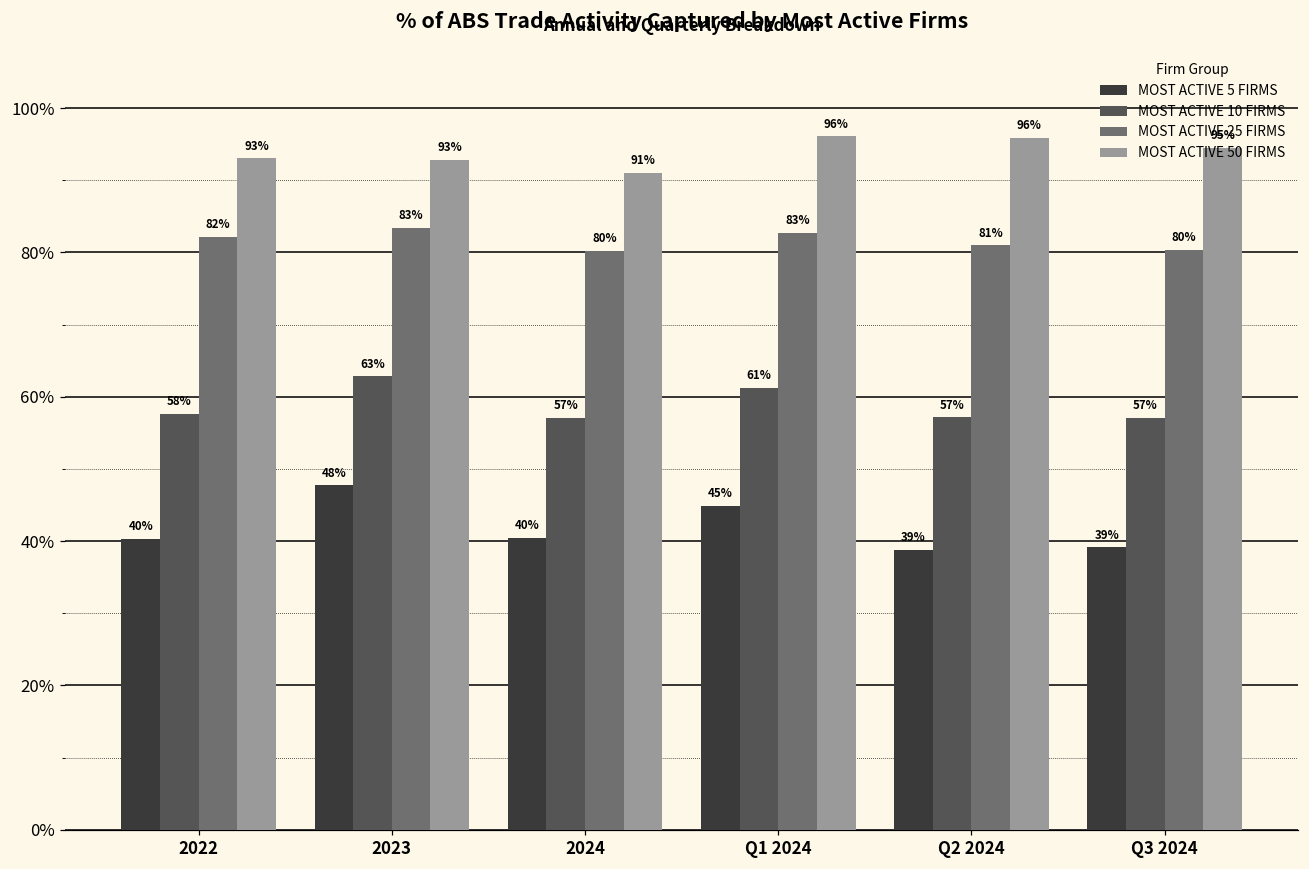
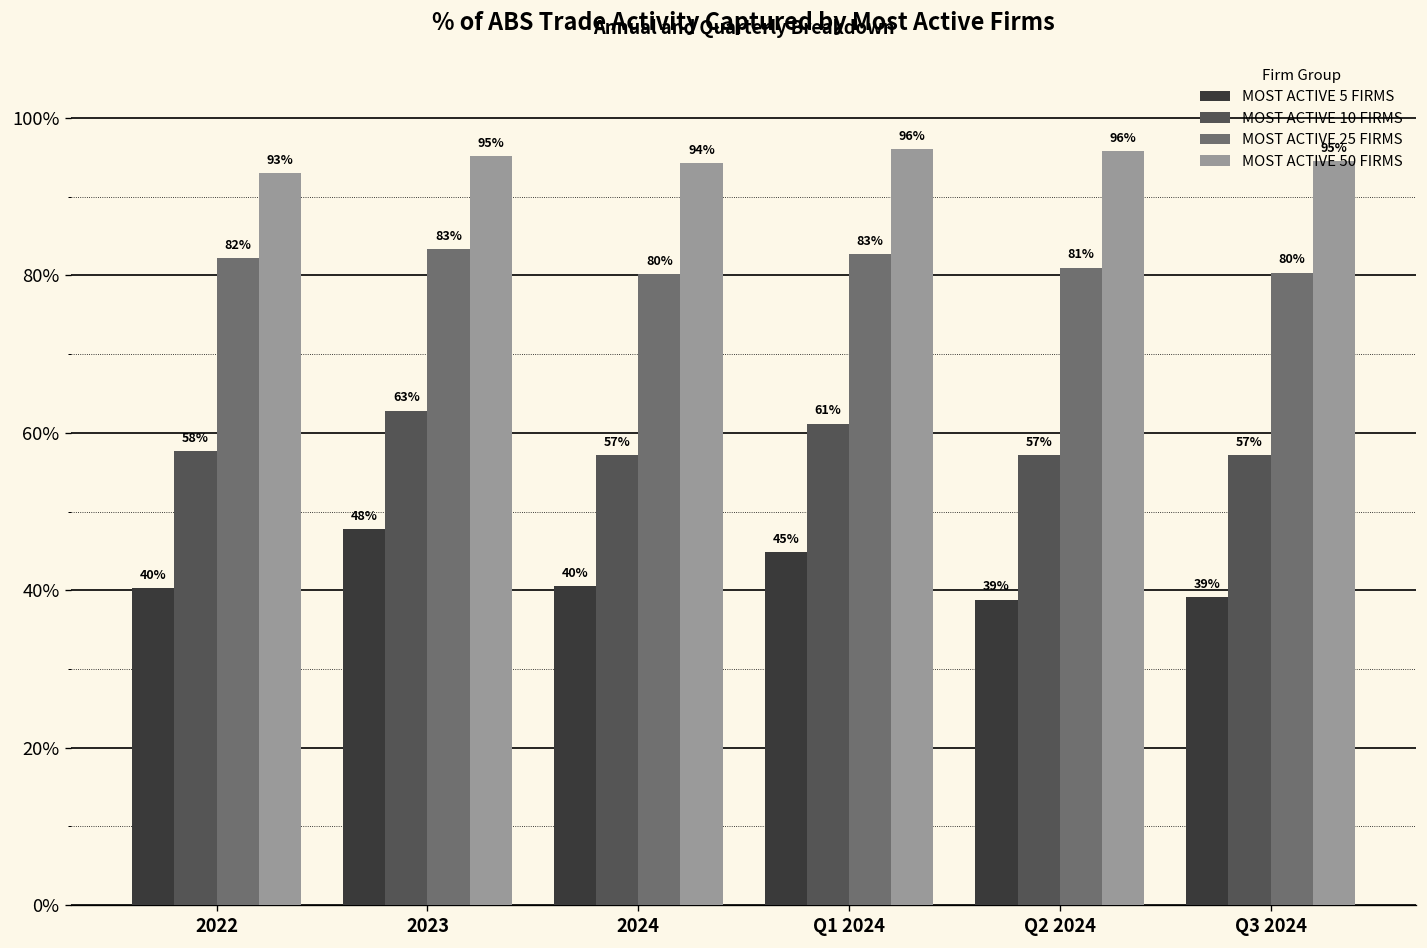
  {
    "MOST ACTIVE 50 FIRMS": {
      "2022": "93%",
-     "2023": "93%",
-     "2024": "91%",
+     "2023": "95%",
+     "2024": "94%",
      "Q1 2024": "96%",
      "Q2 2024": "96%",
      "Q3 2024": "95%"
    }
  }
